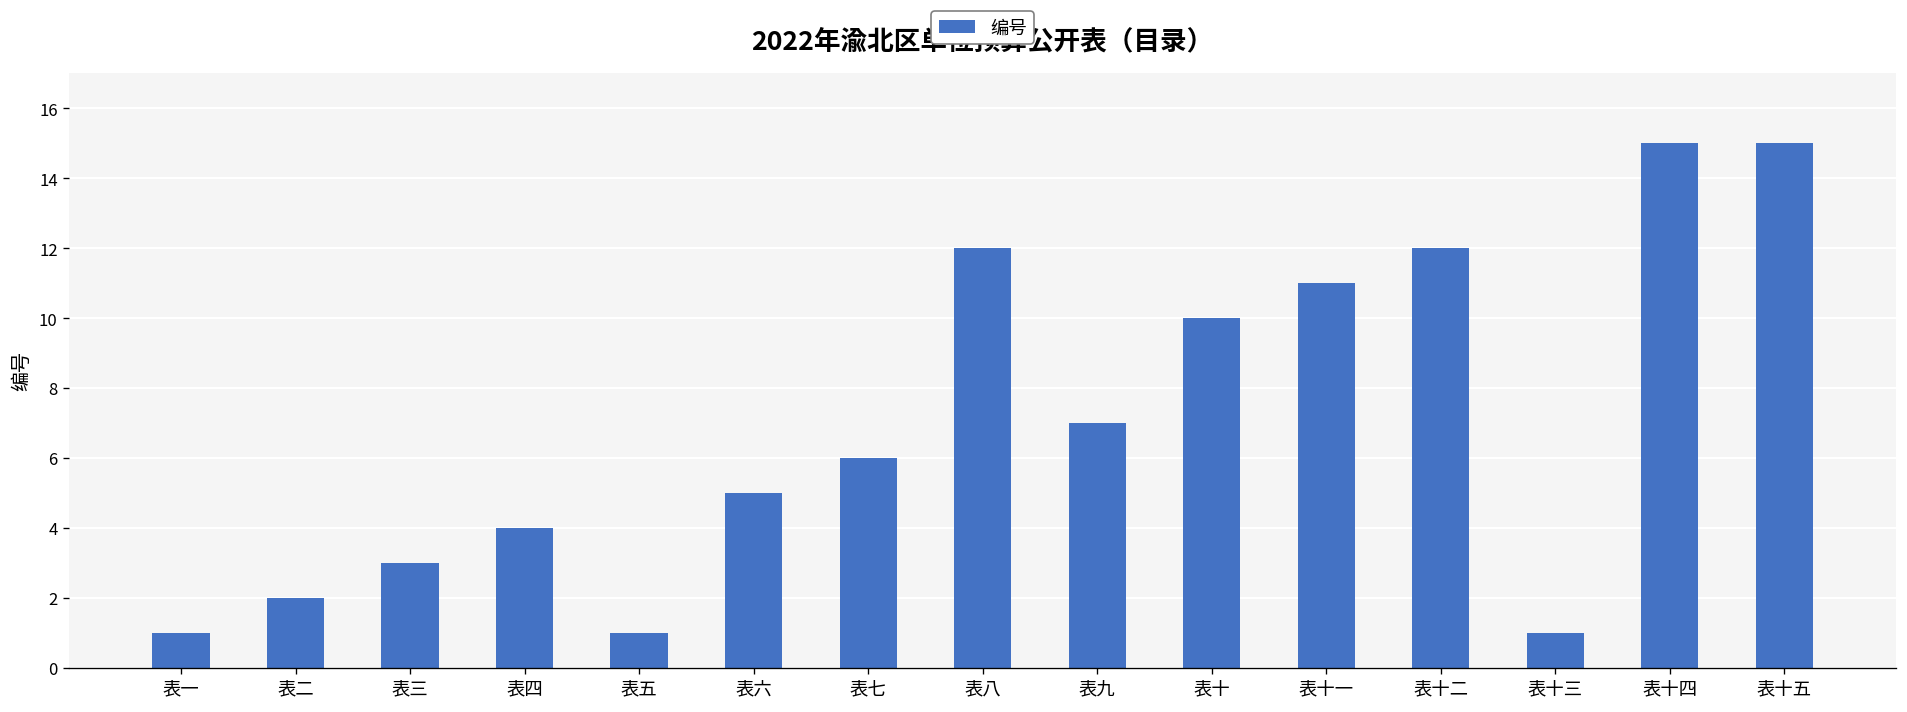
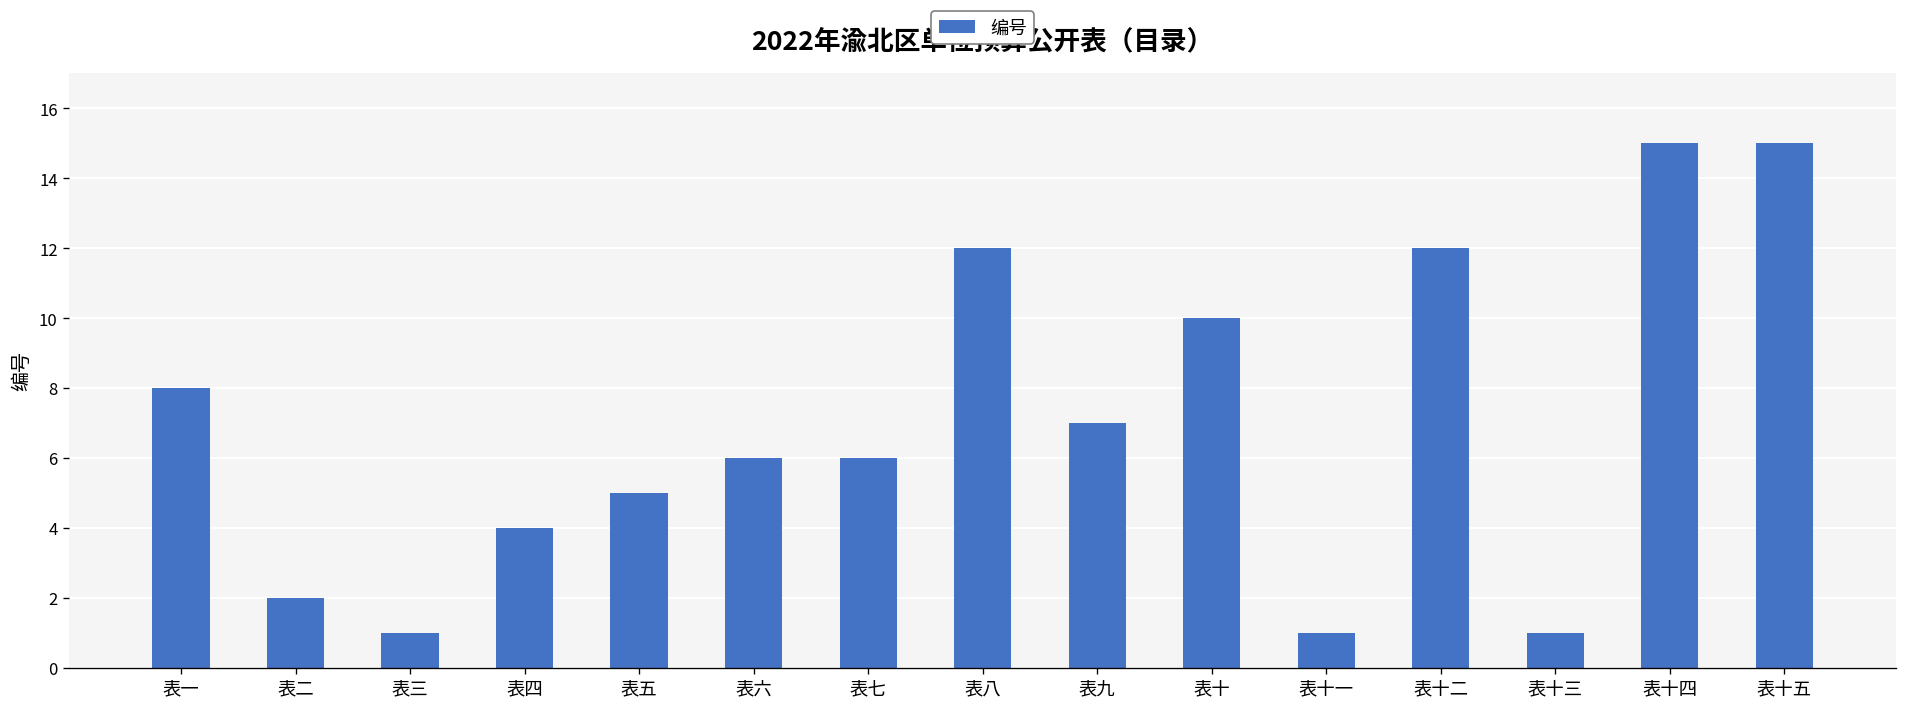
  {
-   "表一": 1,
+   "表一": 8,
    "表二": 2,
-   "表三": 3,
+   "表三": 1,
    "表四": 4,
-   "表五": 1,
-   "表六": 5,
+   "表五": 5,
+   "表六": 6,
    "表七": 6,
    "表八": 12,
    "表九": 7,
    "表十": 10,
-   "表十一": 11,
+   "表十一": 1,
    "表十二": 12,
    "表十三": 1,
    "表十四": 15,
    "表十五": 15
  }
